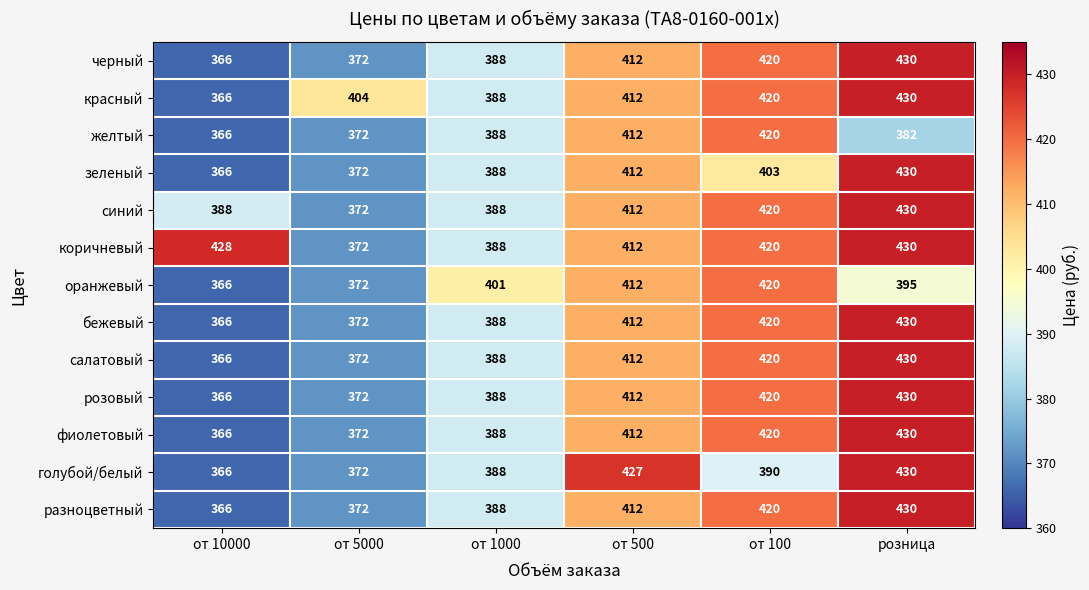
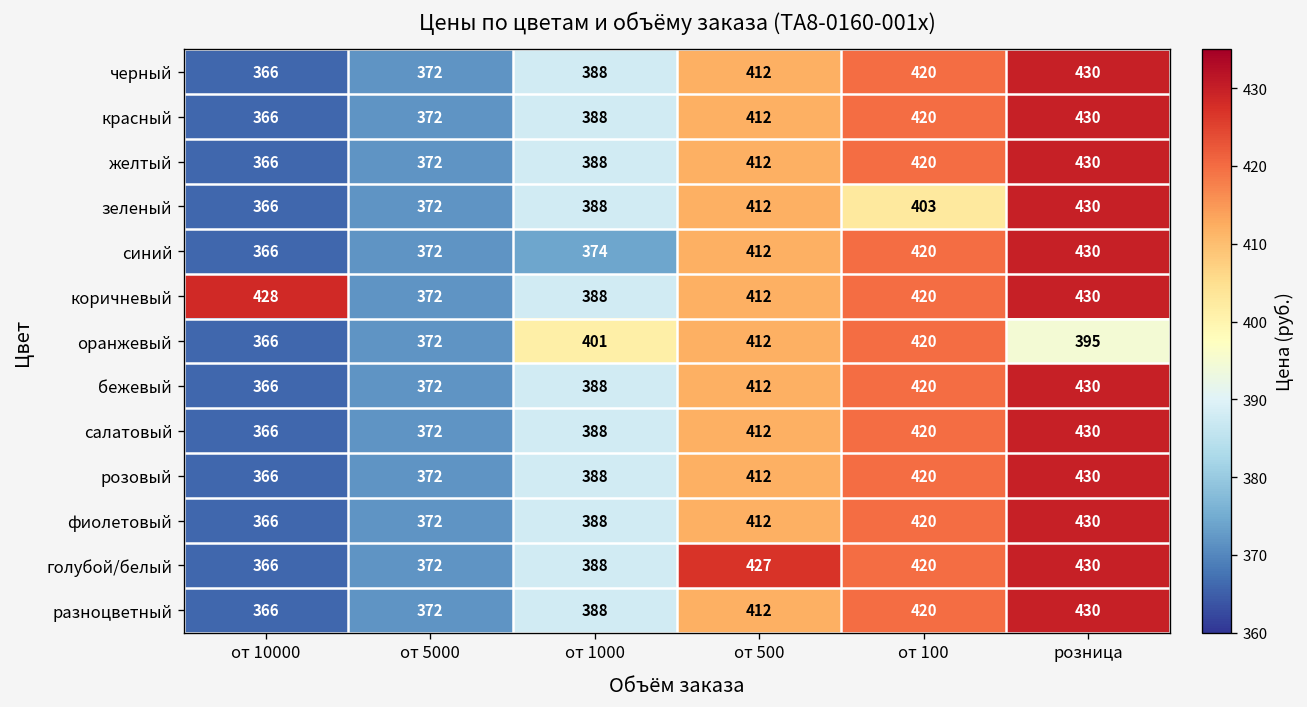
  {
    "черный": {
      "от 10000": 366,
      "от 5000": 372,
      "от 1000": 388,
      "от 500": 412,
      "от 100": 420,
      "розница": 430
    },
    "красный": {
      "от 10000": 366,
-     "от 5000": 404,
+     "от 5000": 372,
      "от 1000": 388,
      "от 500": 412,
      "от 100": 420,
      "розница": 430
    },
    "желтый": {
      "от 10000": 366,
      "от 5000": 372,
      "от 1000": 388,
      "от 500": 412,
      "от 100": 420,
-     "розница": 382
+     "розница": 430
    },
    "зеленый": {
      "от 10000": 366,
      "от 5000": 372,
      "от 1000": 388,
      "от 500": 412,
      "от 100": 403,
      "розница": 430
    },
    "синий": {
-     "от 10000": 388,
+     "от 10000": 366,
      "от 5000": 372,
-     "от 1000": 388,
+     "от 1000": 374,
      "от 500": 412,
      "от 100": 420,
      "розница": 430
    },
    "коричневый": {
      "от 10000": 428,
      "от 5000": 372,
      "от 1000": 388,
      "от 500": 412,
      "от 100": 420,
      "розница": 430
    },
    "оранжевый": {
      "от 10000": 366,
      "от 5000": 372,
      "от 1000": 401,
      "от 500": 412,
      "от 100": 420,
      "розница": 395
    },
    "бежевый": {
      "от 10000": 366,
      "от 5000": 372,
      "от 1000": 388,
      "от 500": 412,
      "от 100": 420,
      "розница": 430
    },
    "салатовый": {
      "от 10000": 366,
      "от 5000": 372,
      "от 1000": 388,
      "от 500": 412,
      "от 100": 420,
      "розница": 430
    },
    "розовый": {
      "от 10000": 366,
      "от 5000": 372,
      "от 1000": 388,
      "от 500": 412,
      "от 100": 420,
      "розница": 430
    },
    "фиолетовый": {
      "от 10000": 366,
      "от 5000": 372,
      "от 1000": 388,
      "от 500": 412,
      "от 100": 420,
      "розница": 430
    },
    "голубой/белый": {
      "от 10000": 366,
      "от 5000": 372,
      "от 1000": 388,
      "от 500": 427,
-     "от 100": 390,
+     "от 100": 420,
      "розница": 430
    },
    "разноцветный": {
      "от 10000": 366,
      "от 5000": 372,
      "от 1000": 388,
      "от 500": 412,
      "от 100": 420,
      "розница": 430
    }
  }
